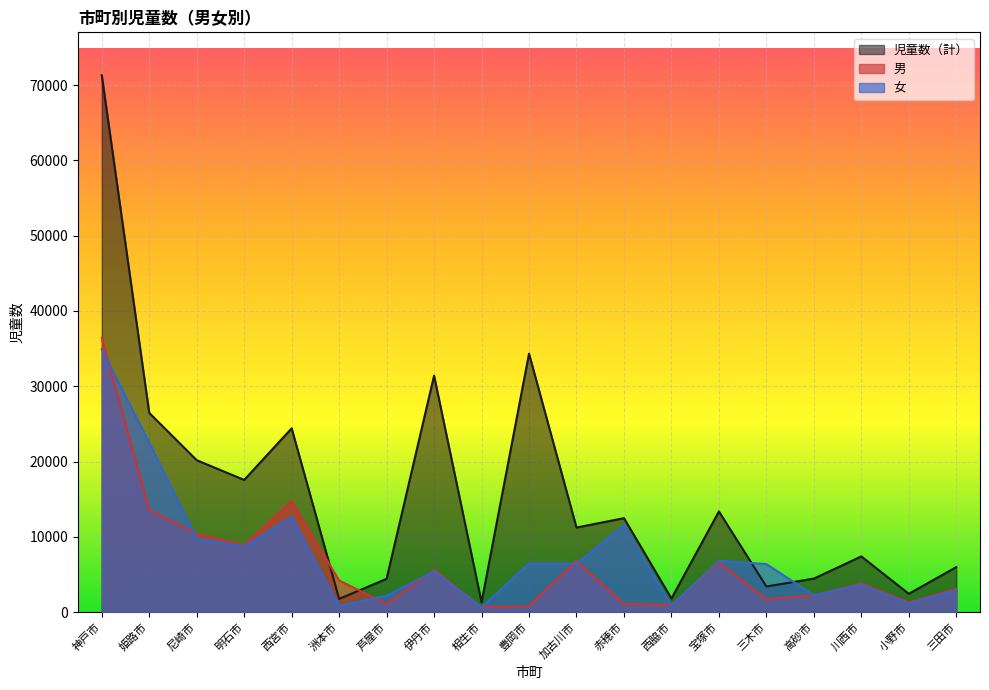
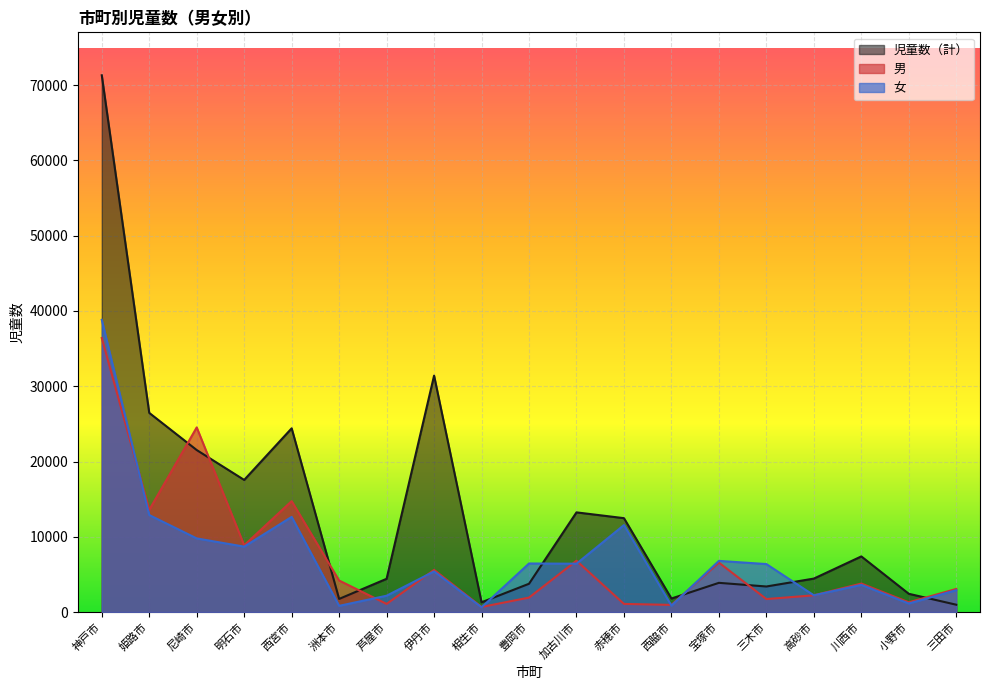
  {
    "児童数（計）": {
      "神戸市": 71000,
      "姫路市": 26000,
-     "尼崎市": 20000,
+     "尼崎市": 22000,
      "明石市": 18000,
      "西宮市": 24000,
      "洲本市": 2000,
      "芦屋市": 4000,
      "伊丹市": 31000,
      "相生市": 1000,
-     "豊岡市": 34000,
-     "加古川市": 11000,
+     "豊岡市": 4000,
+     "加古川市": 13000,
      "赤穂市": 12000,
      "西脇市": 2000,
-     "宝塚市": 13000,
+     "宝塚市": 4000,
      "三木市": 3000,
      "高砂市": 4000,
      "川西市": 7000,
      "小野市": 2000,
-     "三田市": 6000
+     "三田市": 1000
    },
    "男": {
      "神戸市": 36000,
      "姫路市": 14000,
-     "尼崎市": 10000,
+     "尼崎市": 25000,
      "西宮市": 15000,
      "洲本市": 4000,
      "芦屋市": 1000,
-     "豊岡市": 1000,
+     "豊岡市": 2000,
      "加古川市": 7000,
      "赤穂市": 1000,
      "三木市": 2000
    },
    "女": {
-     "神戸市": 35000,
-     "姫路市": 22000,
+     "神戸市": 39000,
+     "姫路市": 13000,
      "尼崎市": 10000,
      "西宮市": 13000,
      "洲本市": 1000,
      "芦屋市": 2000,
      "豊岡市": 6000,
      "加古川市": 6000,
      "赤穂市": 12000,
      "三木市": 6000
    }
  }
